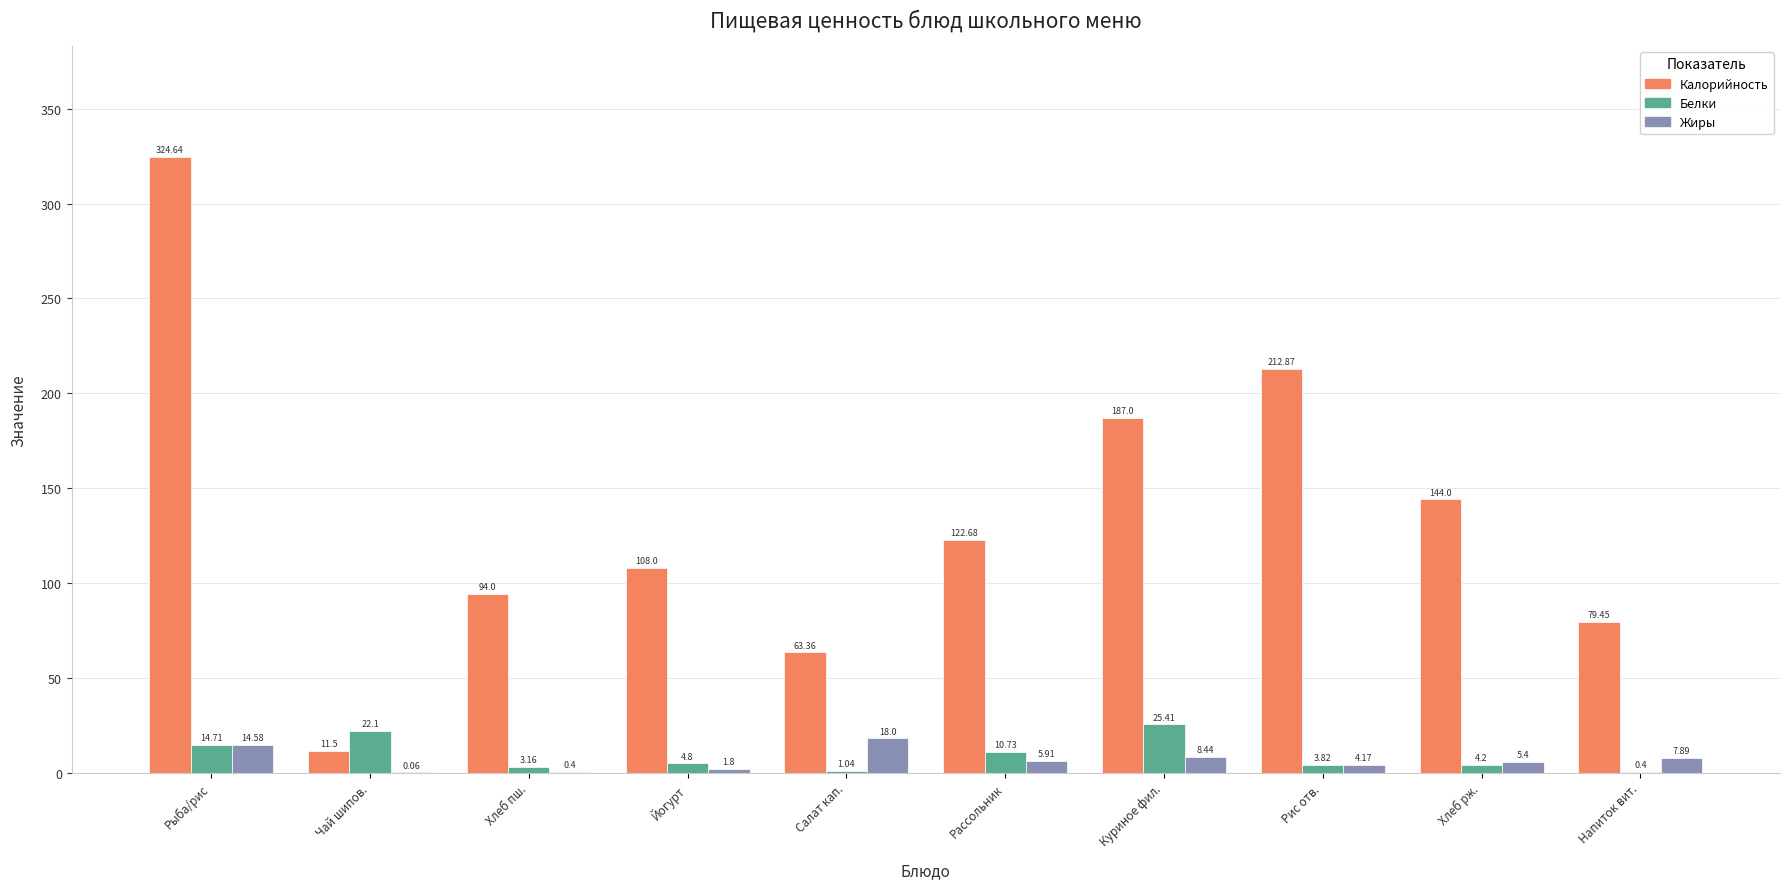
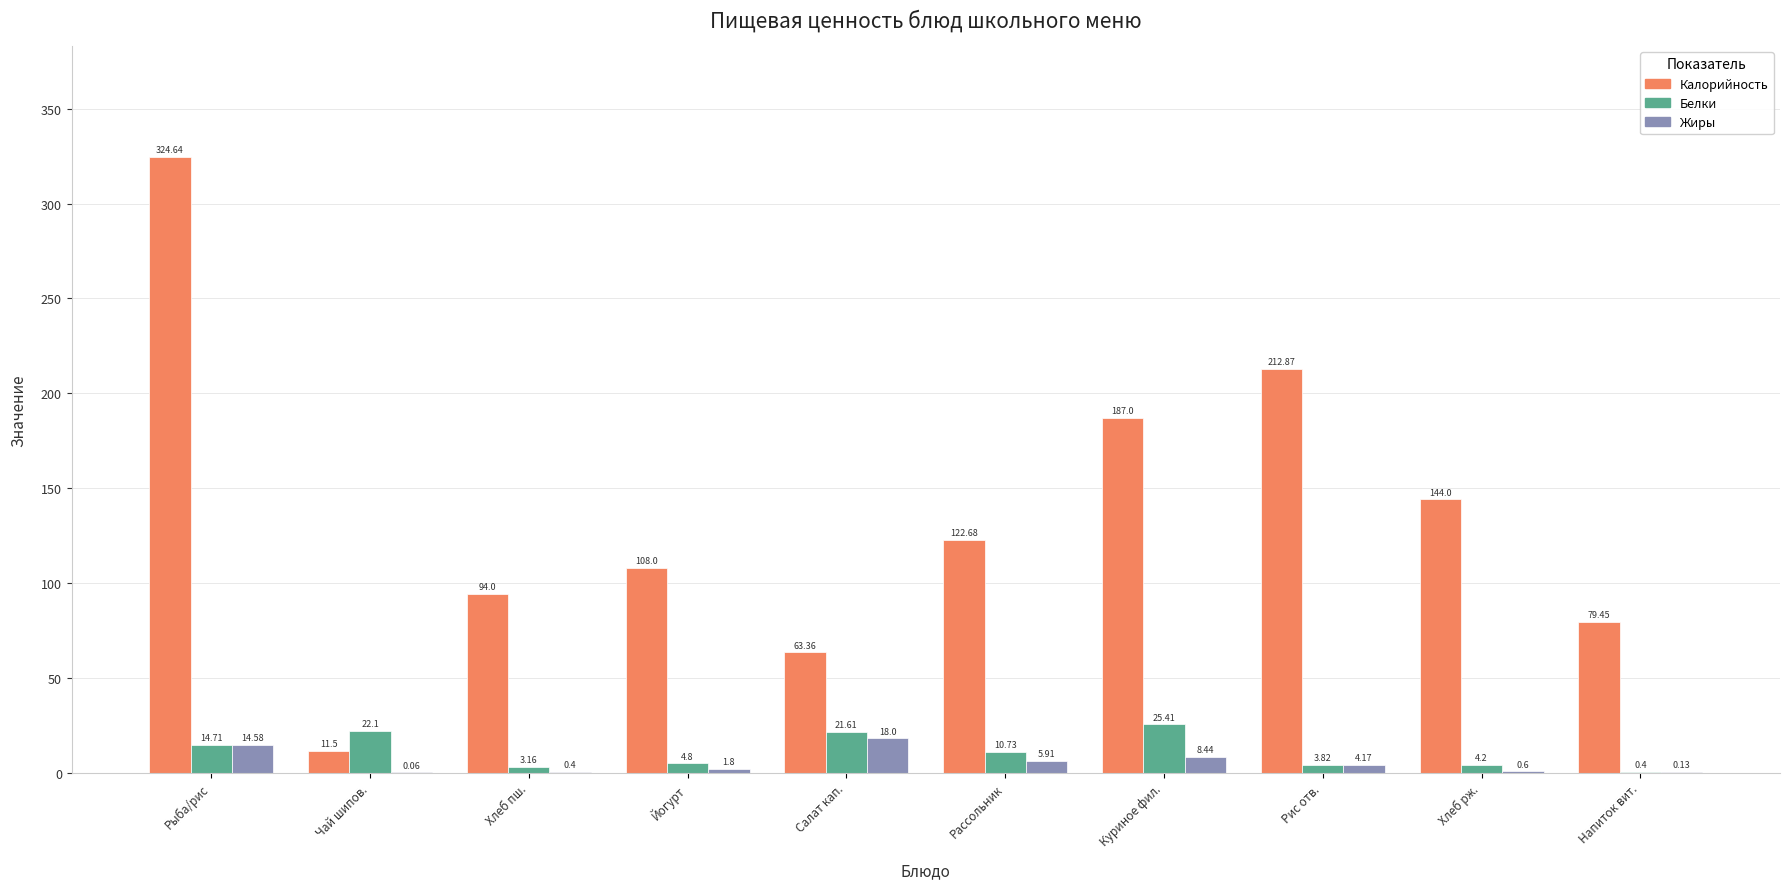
  {
    "Калорийность": {
      "Рыба/рис": 324.64,
      "Чай шипов.": 11.5,
      "Хлеб пш.": 94.0,
      "Йогурт": 108.0,
      "Салат кап.": 63.36,
      "Рассольник": 122.68,
      "Куриное фил.": 187.0,
      "Рис отв.": 212.87,
      "Хлеб рж.": 144.0,
      "Напиток вит.": 79.45
    },
    "Белки": {
      "Рыба/рис": 14.71,
      "Чай шипов.": 22.1,
      "Хлеб пш.": 3.16,
      "Йогурт": 4.8,
-     "Салат кап.": 1.04,
+     "Салат кап.": 21.61,
      "Рассольник": 10.73,
      "Куриное фил.": 25.41,
      "Рис отв.": 3.82,
      "Хлеб рж.": 4.2,
      "Напиток вит.": 0.4
    },
    "Жиры": {
      "Рыба/рис": 14.58,
      "Чай шипов.": 0.06,
      "Хлеб пш.": 0.4,
      "Йогурт": 1.8,
      "Салат кап.": 18.0,
      "Рассольник": 5.91,
      "Куриное фил.": 8.44,
      "Рис отв.": 4.17,
-     "Хлеб рж.": 5.4,
-     "Напиток вит.": 7.89
+     "Хлеб рж.": 0.6,
+     "Напиток вит.": 0.13
    }
  }
